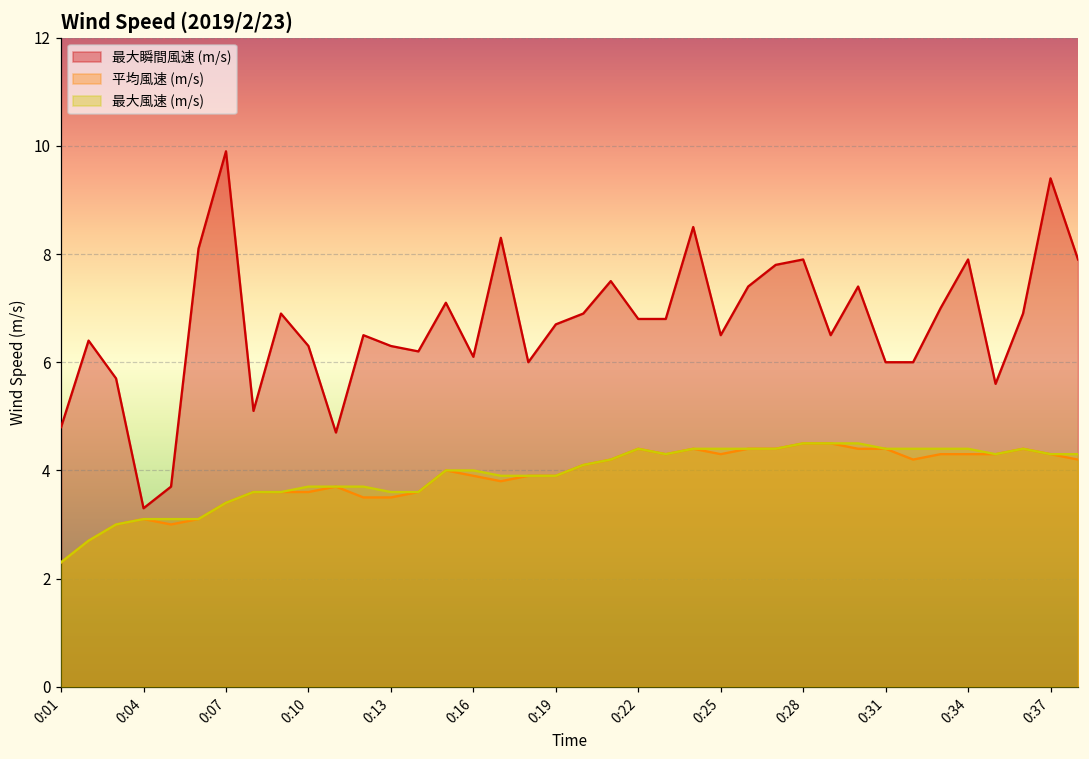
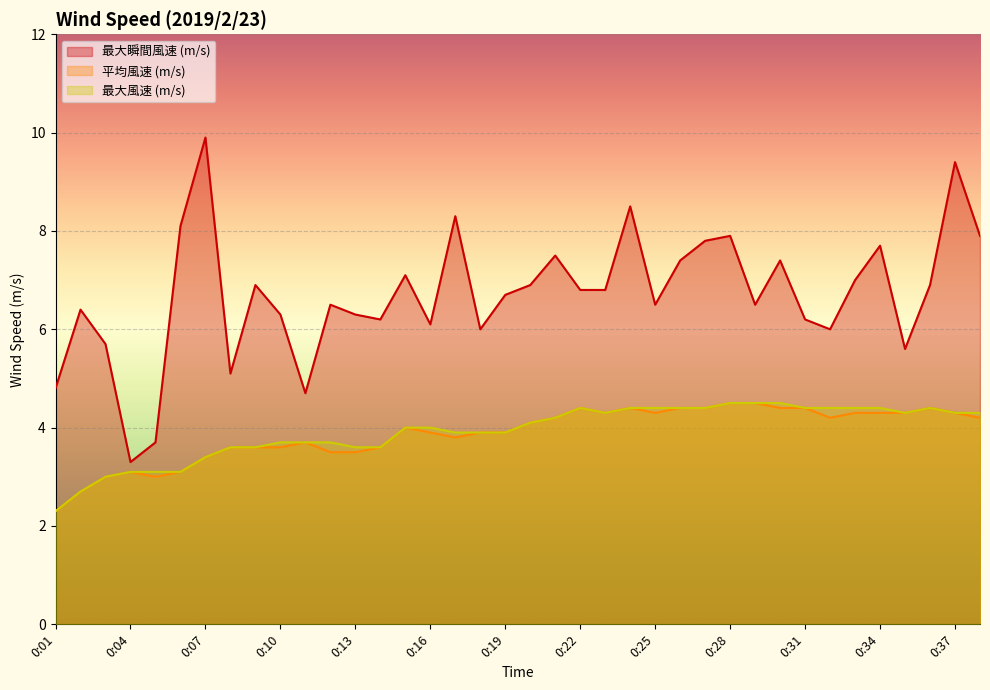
  {
    "最大瞬間風速 (m/s)": {
      "0:01": 4.8,
      "0:04": 3.3,
      "0:07": 9.9,
      "0:10": 6.3,
      "0:13": 6.3,
      "0:16": 6.1,
      "0:19": 6.7,
      "0:22": 6.8,
      "0:25": 6.5,
      "0:28": 7.9,
-     "0:31": 6.0,
-     "0:34": 7.9,
+     "0:31": 6.2,
+     "0:34": 7.7,
      "0:37": 9.4
    }
  }
